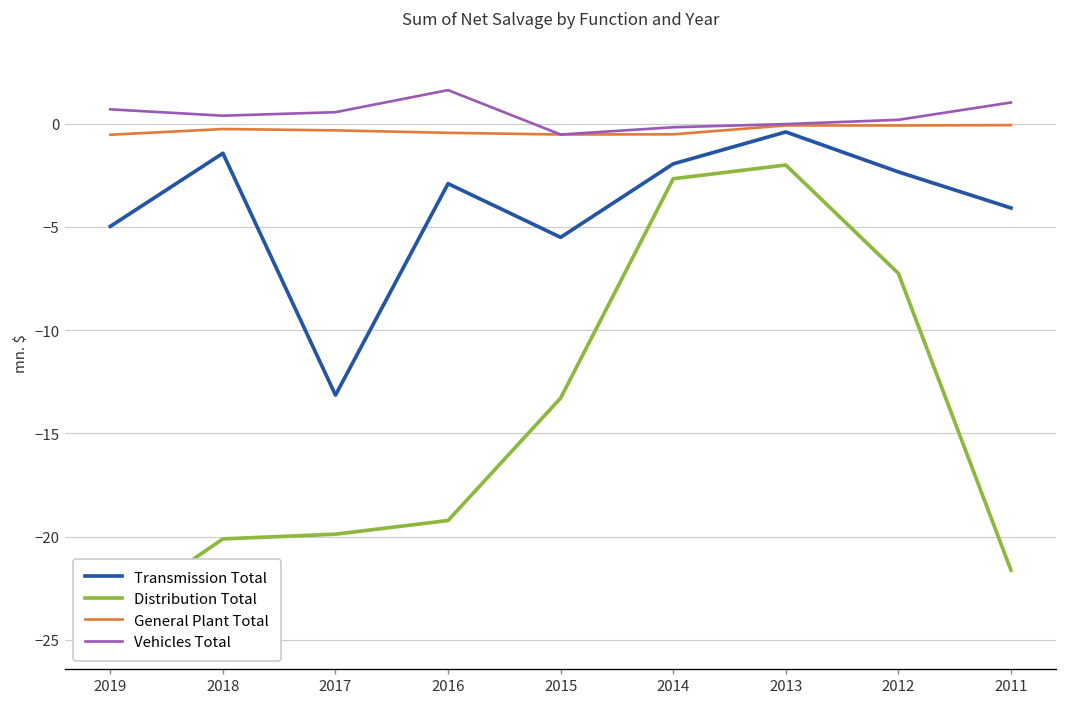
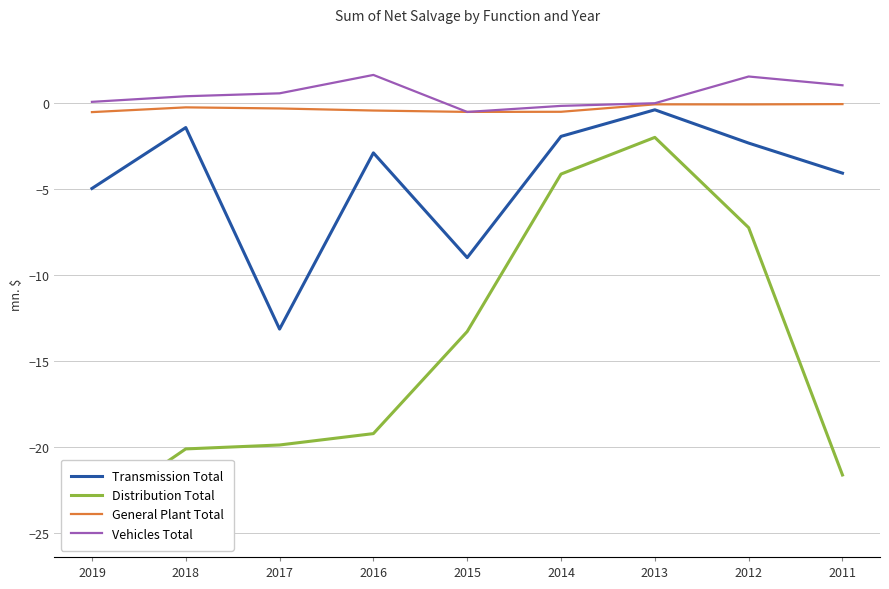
  {
    "Transmission Total": {
      "2019": -5.0,
      "2018": -1.4,
      "2017": -13.1,
      "2016": -2.9,
-     "2015": -5.5,
+     "2015": -9.0,
      "2014": -1.9,
      "2013": -0.4,
      "2012": -2.3,
      "2011": -4.1
    },
    "Distribution Total": {
      "2018": -20.1,
      "2017": -19.9,
      "2016": -19.2,
      "2015": -13.3,
-     "2014": -2.7,
+     "2014": -4.1,
      "2013": -2.0,
      "2012": -7.3,
      "2011": -21.6
    },
    "General Plant Total": {
      "2019": -0.5,
      "2018": -0.3,
      "2017": -0.3,
      "2016": -0.4,
      "2014": -0.5,
      "2012": -0.1,
      "2011": -0.1
    },
    "Vehicles Total": {
-     "2019": 0.7,
+     "2019": 0.1,
      "2018": 0.4,
      "2017": 0.6,
      "2016": 1.6,
      "2014": -0.2,
-     "2012": 0.2,
+     "2012": 1.5,
      "2011": 1.0
    }
  }
